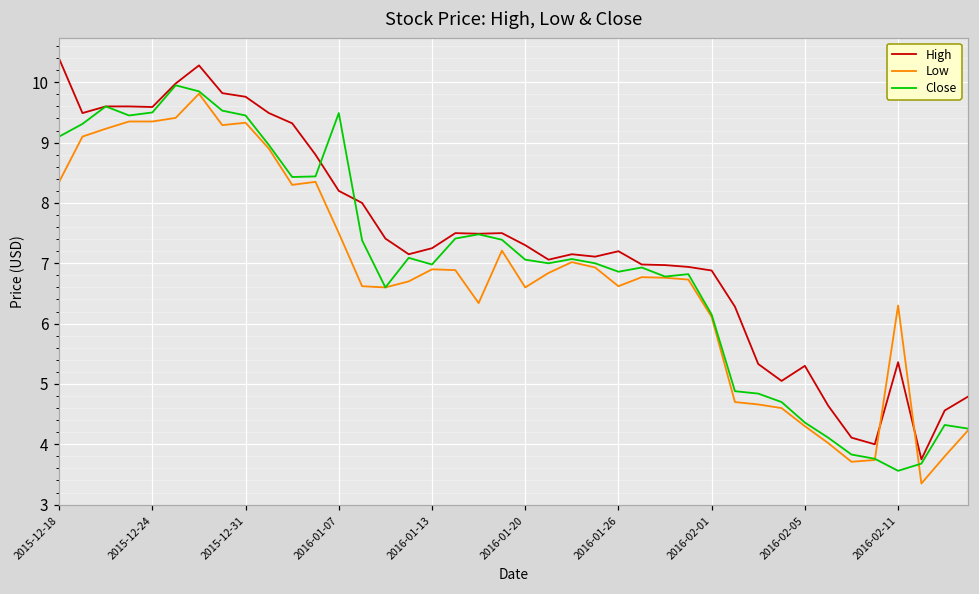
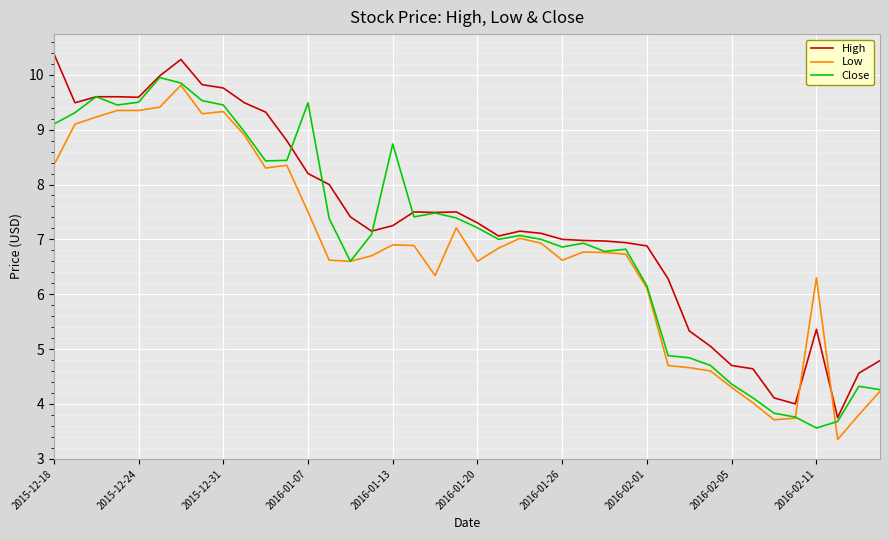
  {
    "High": {
      "2015-12-18": 10.4,
      "2015-12-24": 9.6,
      "2015-12-31": 9.8,
      "2016-01-07": 8.2,
      "2016-01-13": 7.3,
      "2016-01-20": 7.3,
-     "2016-01-26": 7.2,
+     "2016-01-26": 7.0,
      "2016-02-01": 6.9,
-     "2016-02-05": 5.3,
+     "2016-02-05": 4.7,
      "2016-02-11": 5.4
    },
    "Low": {
      "2015-12-18": 8.4,
      "2015-12-24": 9.4,
      "2015-12-31": 9.3,
      "2016-01-07": 7.5,
      "2016-01-13": 6.9,
      "2016-01-20": 6.6,
      "2016-01-26": 6.6,
      "2016-02-05": 4.3,
      "2016-02-11": 6.3
    },
    "Close": {
      "2015-12-18": 9.1,
      "2015-12-24": 9.5,
      "2015-12-31": 9.5,
      "2016-01-07": 9.5,
-     "2016-01-13": 7.0,
-     "2016-01-20": 7.1,
+     "2016-01-13": 8.7,
+     "2016-01-20": 7.2,
      "2016-01-26": 6.9,
      "2016-02-05": 4.4,
      "2016-02-11": 3.6
    }
  }
